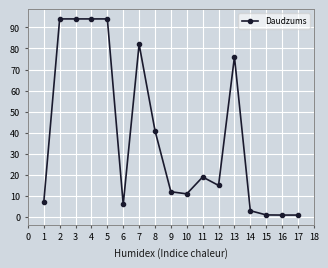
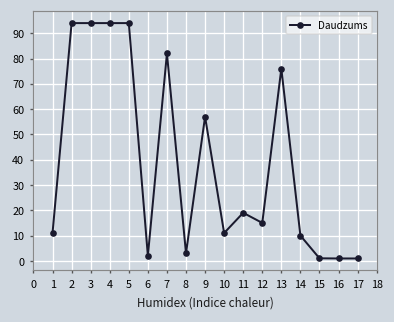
  {
-   "1": 7,
+   "1": 11,
    "2": 94,
    "3": 94,
    "4": 94,
    "5": 94,
-   "6": 6,
+   "6": 2,
    "7": 82,
-   "8": 41,
-   "9": 12,
+   "8": 3,
+   "9": 57,
    "10": 11,
    "11": 19,
    "12": 15,
    "13": 76,
-   "14": 3,
+   "14": 10,
    "15": 1,
    "16": 1,
    "17": 1
  }
